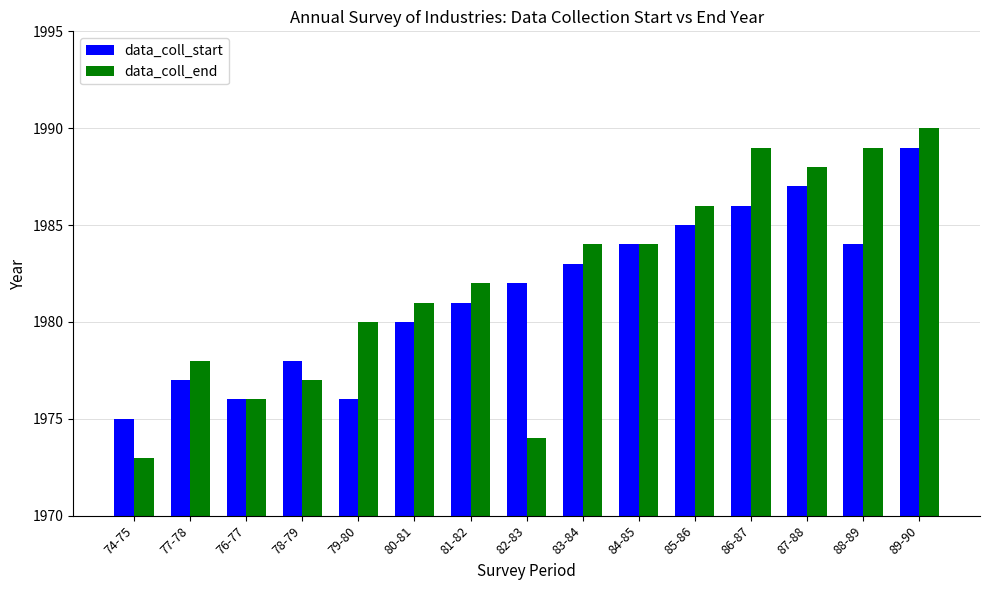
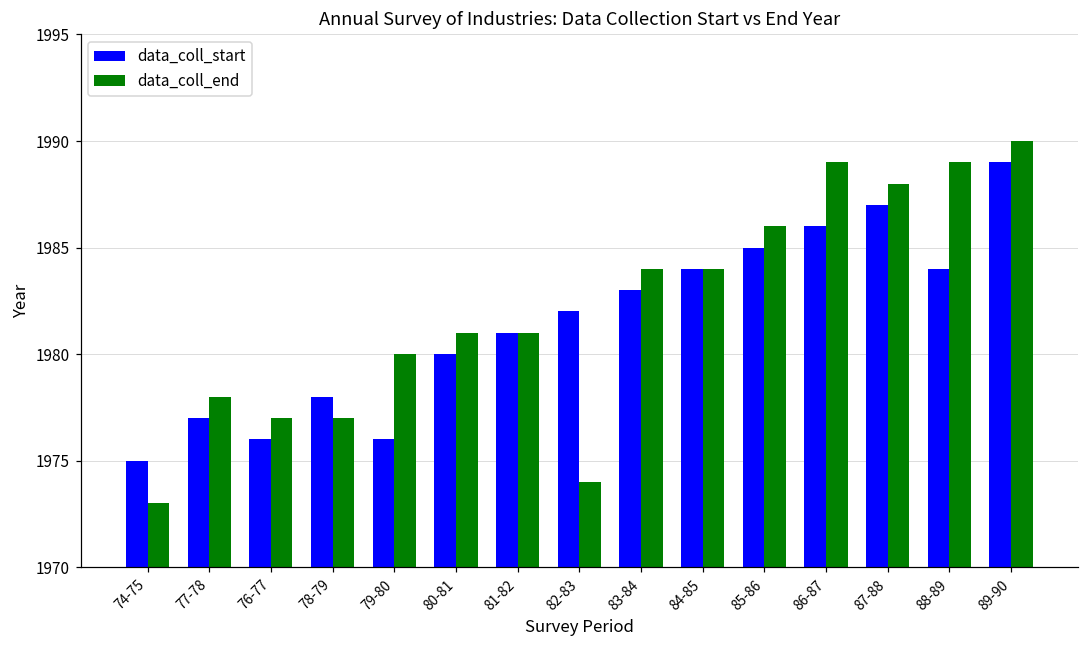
  {
    "data_coll_start": {
      "74-75": 1975,
      "77-78": 1977,
      "76-77": 1976,
      "78-79": 1978,
      "79-80": 1976,
      "80-81": 1980,
      "81-82": 1981,
      "82-83": 1982,
      "83-84": 1983,
      "84-85": 1984,
      "85-86": 1985,
      "86-87": 1986,
      "87-88": 1987,
      "88-89": 1984,
      "89-90": 1989
    },
    "data_coll_end": {
      "74-75": 1973,
      "77-78": 1978,
-     "76-77": 1976,
+     "76-77": 1977,
      "78-79": 1977,
      "79-80": 1980,
      "80-81": 1981,
-     "81-82": 1982,
+     "81-82": 1981,
      "82-83": 1974,
      "83-84": 1984,
      "84-85": 1984,
      "85-86": 1986,
      "86-87": 1989,
      "87-88": 1988,
      "88-89": 1989,
      "89-90": 1990
    }
  }
